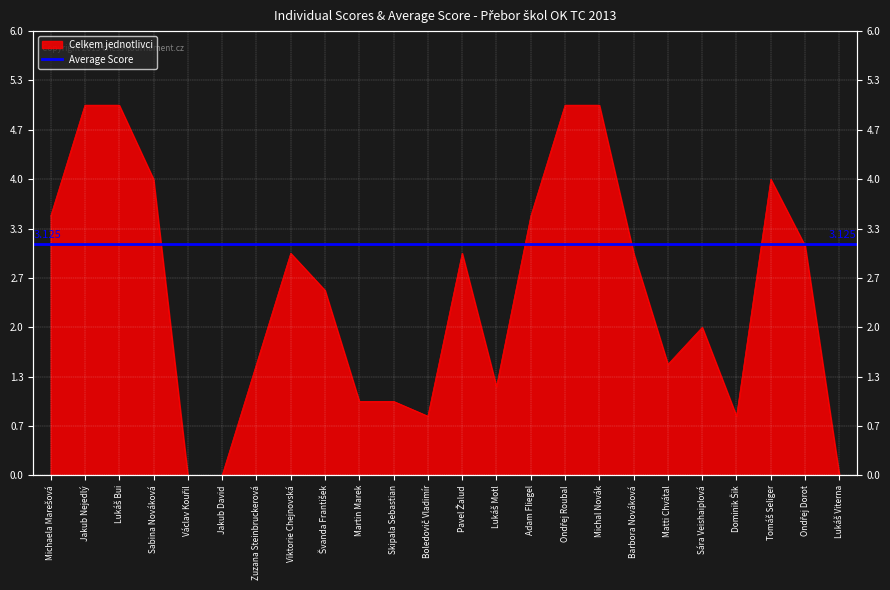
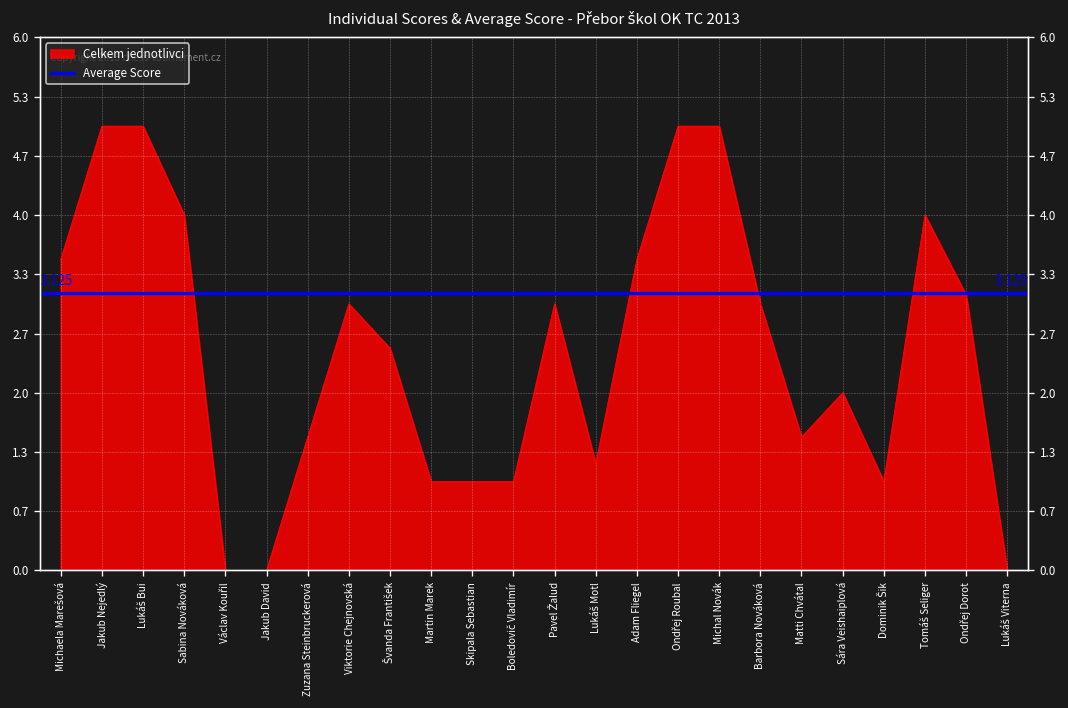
  {
    "Jakub Nejedlý": 5.0,
    "Lukáš Bui": 5.0,
    "Sabina Nováková": 4.0,
    "Václav Kouřil": 0.0,
    "Jakub David": 0.0,
    "Zuzana Steinbruckerová": 1.5,
    "Viktorie Chejnovská": 3.0,
    "Švanda František": 2.5,
    "Martin Marek": 1.0,
    "Skipala Sebastian": 1.0,
-   "Boledovič Vladimír": 0.8,
+   "Boledovič Vladimír": 1.0,
    "Pavel Žalud": 3.0,
    "Lukáš Motl": 1.2,
    "Adam Fliegel": 3.5,
    "Ondřej Roubal": 5.0,
    "Michal Novák": 5.0,
    "Barbora Nováková": 3.0,
    "Matti Chvátal": 1.5,
    "Sára Veishaiplová": 2.0,
-   "Dominik Šik": 0.8,
+   "Dominik Šik": 1.0,
    "Tomáš Seliger": 4.0,
    "Lukáš Viterna": 0.0
  }
